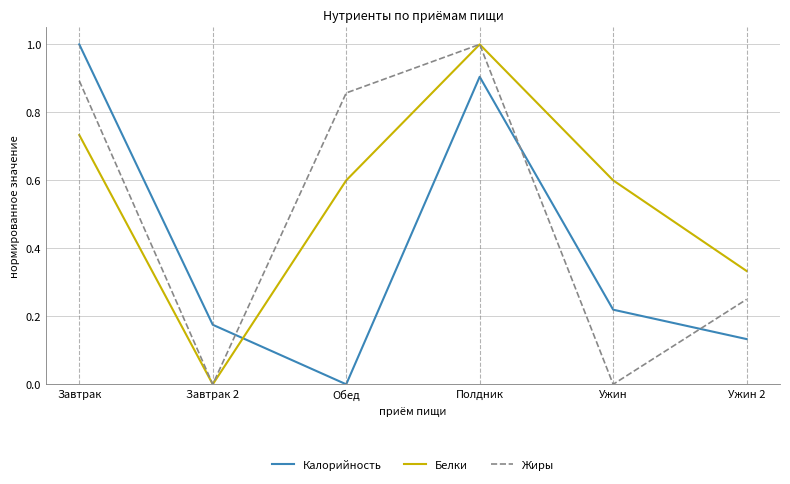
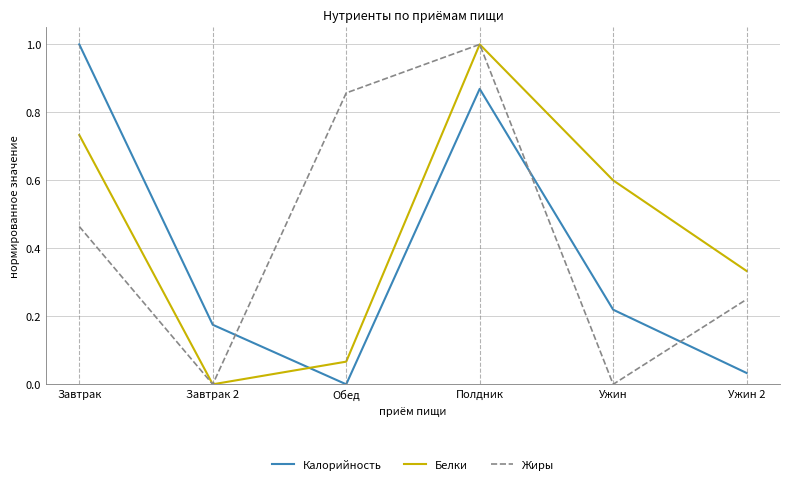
  {
    "Калорийность": {
      "Завтрак": 1.00,
      "Завтрак 2": 0.18,
      "Обед": 0.00,
-     "Полдник": 0.90,
+     "Полдник": 0.87,
      "Ужин": 0.22,
-     "Ужин 2": 0.13
+     "Ужин 2": 0.03
    },
    "Белки": {
      "Завтрак": 0.73,
-     "Обед": 0.60,
+     "Обед": 0.07,
      "Ужин": 0.60,
      "Ужин 2": 0.33
    },
    "Жиры": {
-     "Завтрак": 0.89,
+     "Завтрак": 0.46,
      "Обед": 0.86,
      "Ужин": 0.00,
      "Ужин 2": 0.25
    }
  }
